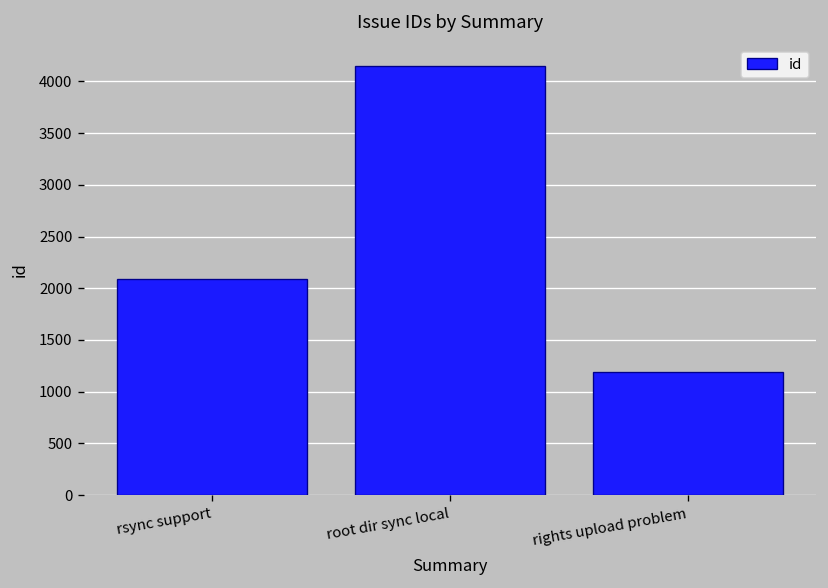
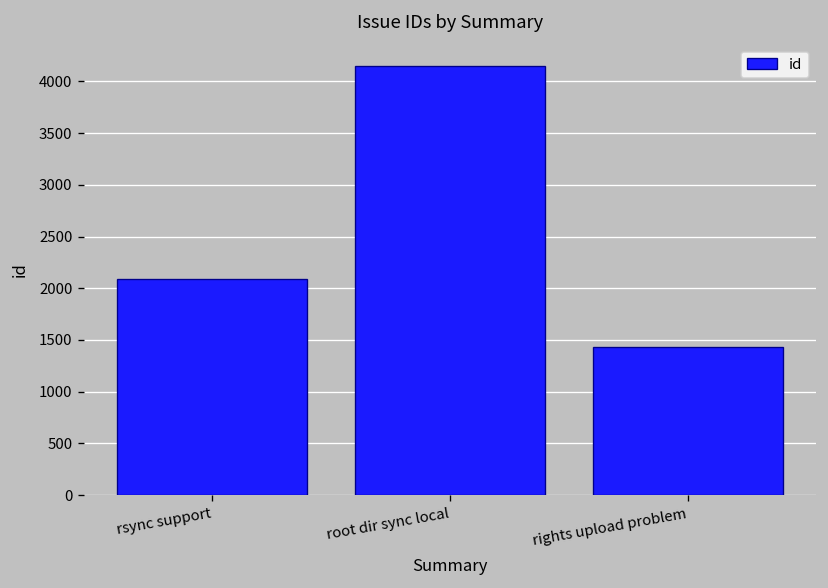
  {
    "rsync support": 2100,
    "root dir sync local": 4200,
-   "rights upload problem": 1200
+   "rights upload problem": 1400
  }
